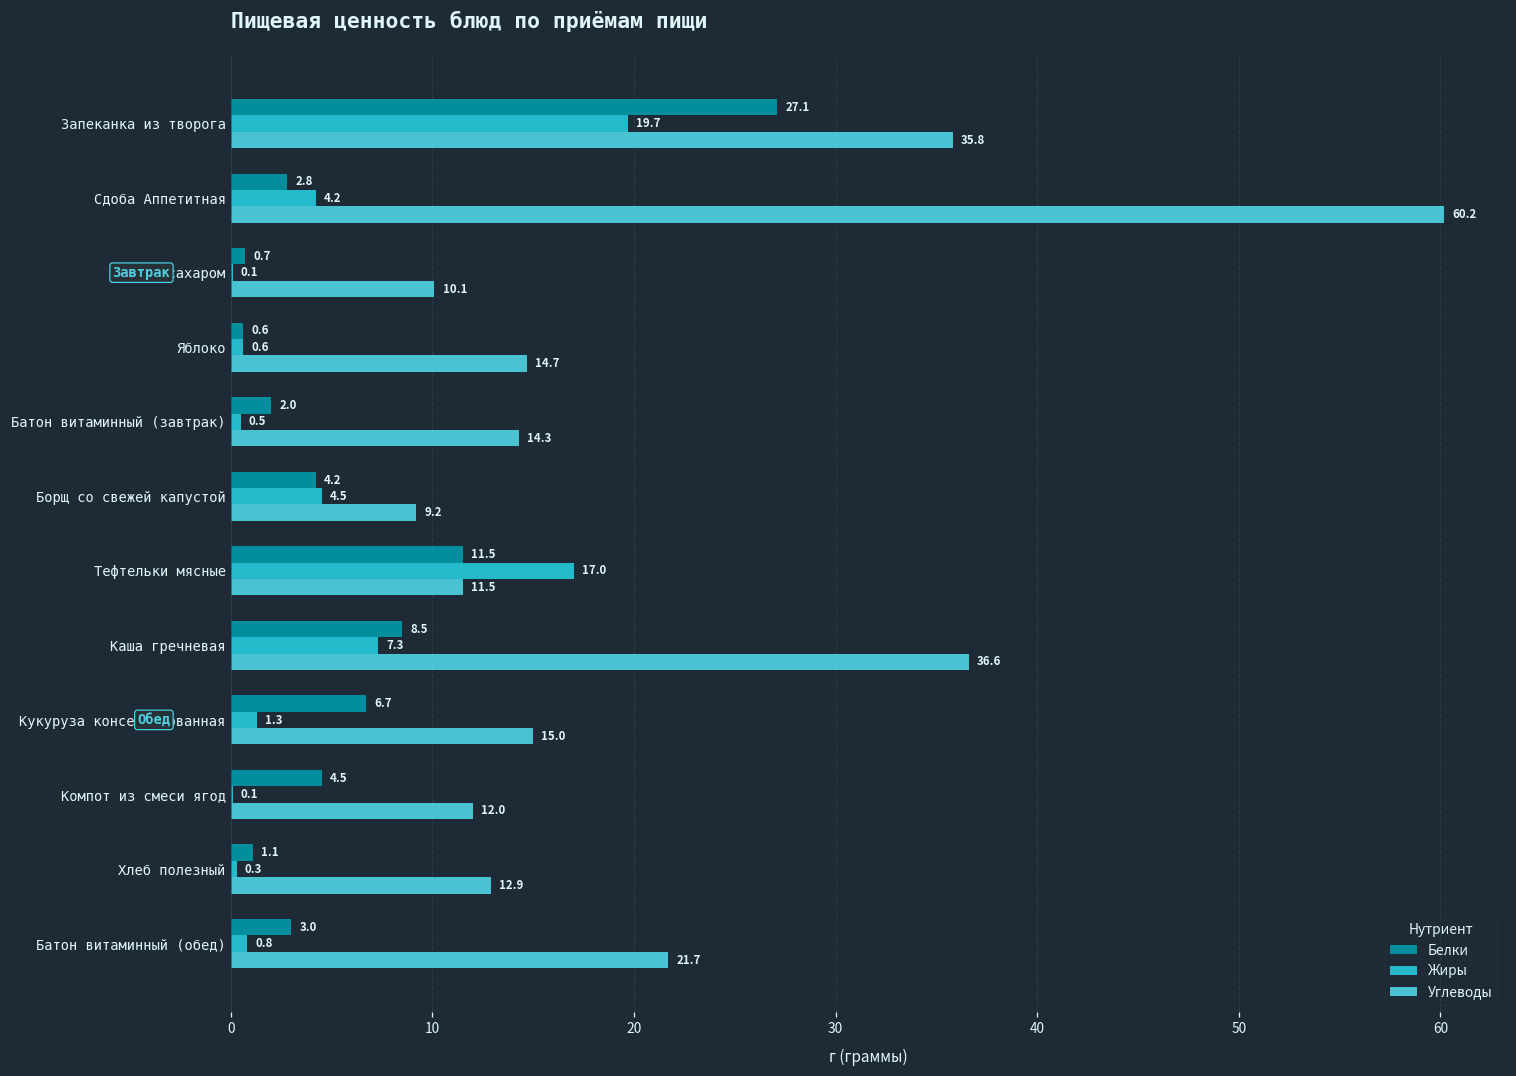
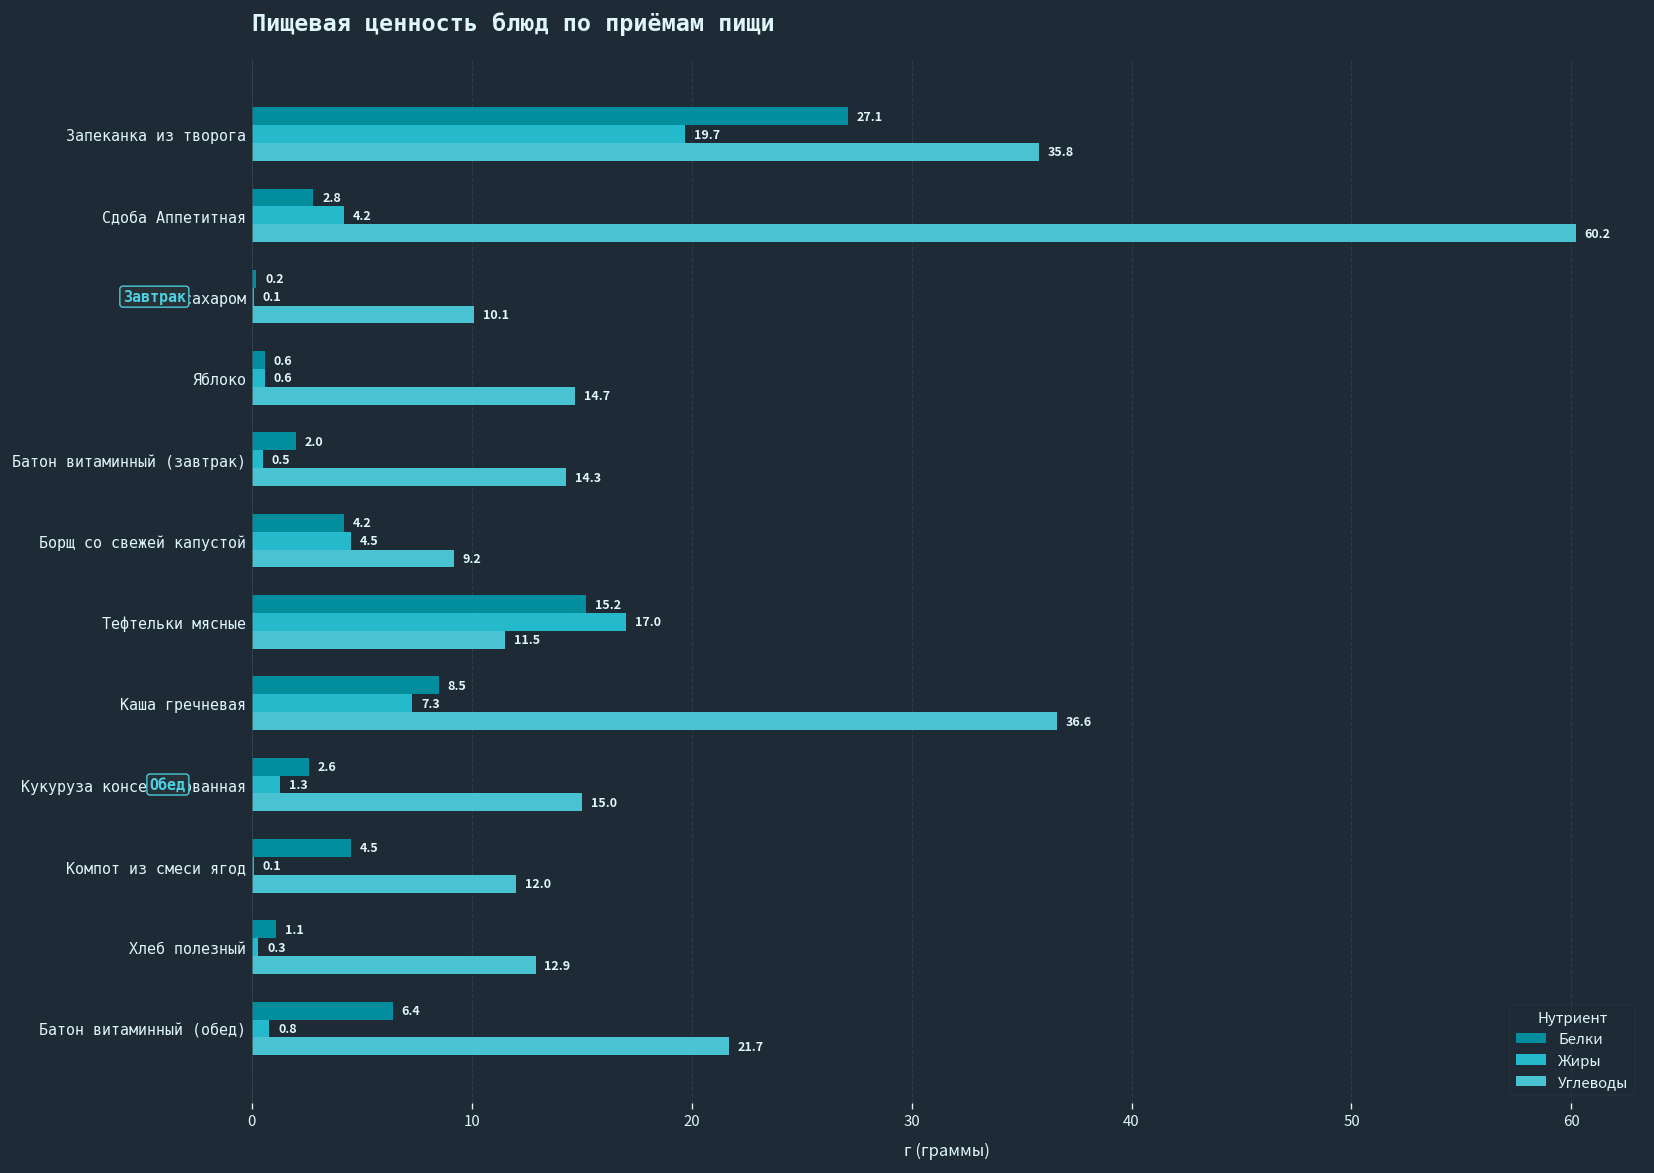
  {
    "Белки": {
      "Запеканка из творога": 27.1,
      "Сдоба Аппетитная": 2.8,
-     "Чай с сахаром": 0.7,
+     "Чай с сахаром": 0.2,
      "Яблоко": 0.6,
      "Батон витаминный (завтрак)": 2.0,
      "Борщ со свежей капустой": 4.2,
-     "Тефтельки мясные": 11.5,
+     "Тефтельки мясные": 15.2,
      "Каша гречневая": 8.5,
-     "Кукуруза консервированная": 6.7,
+     "Кукуруза консервированная": 2.6,
      "Компот из смеси ягод": 4.5,
      "Хлеб полезный": 1.1,
-     "Батон витаминный (обед)": 3.0
+     "Батон витаминный (обед)": 6.4
    }
  }
